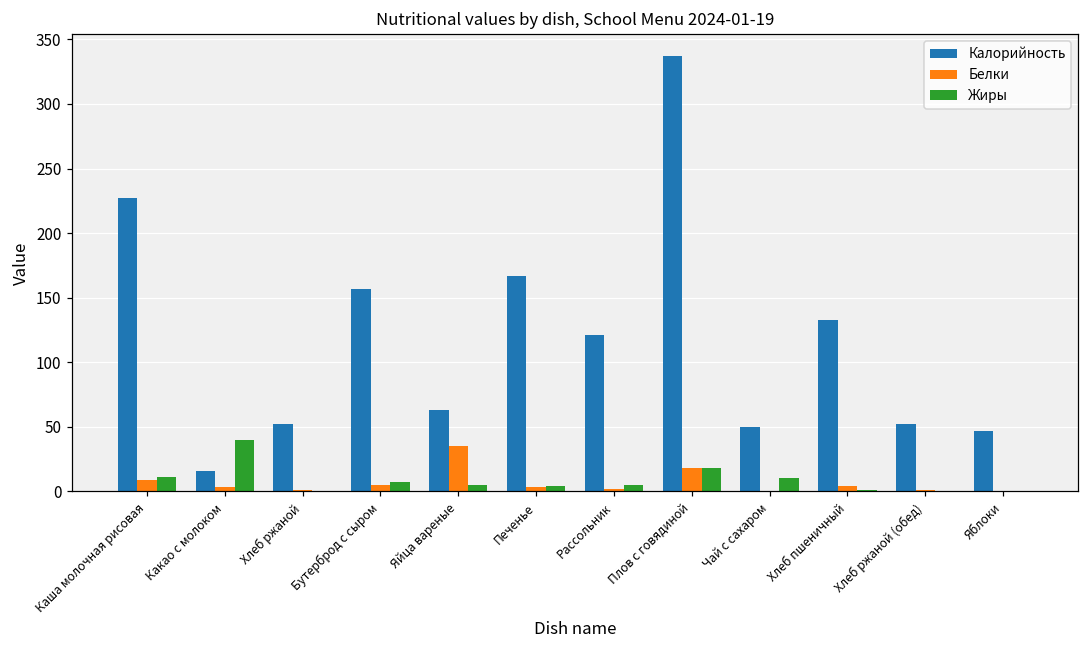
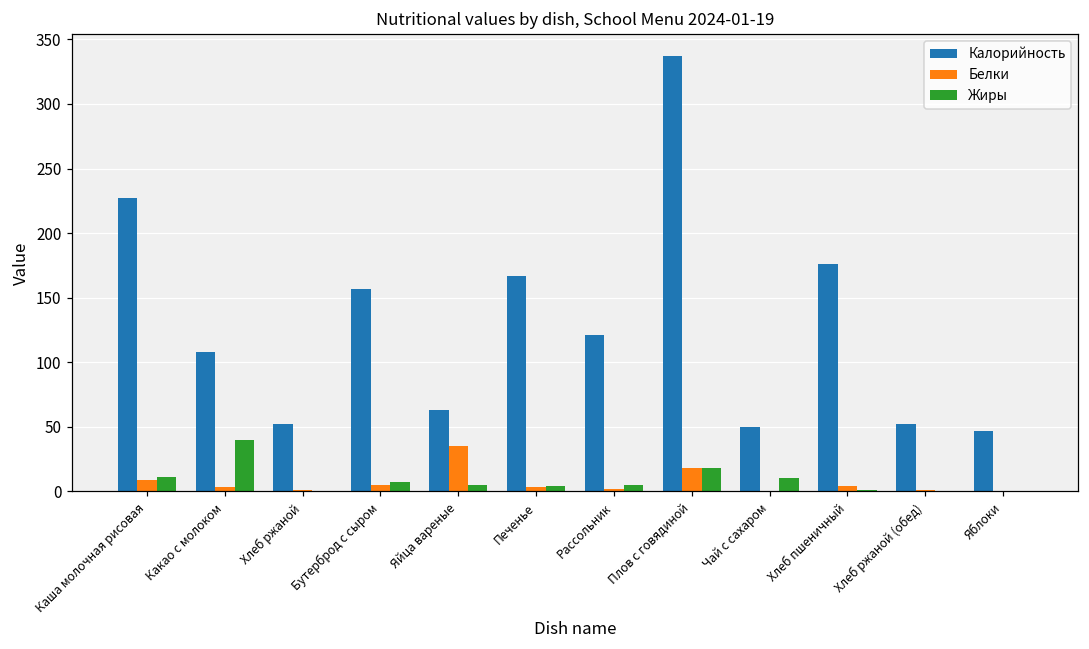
  {
    "Калорийность": {
      "Каша молочная рисовая": 227,
-     "Какао с молоком": 16,
+     "Какао с молоком": 108,
      "Хлеб ржаной": 52,
      "Бутерброд с сыром": 157,
      "Яйца вареные": 63,
      "Печенье": 167,
      "Рассольник": 121,
      "Плов с говядиной": 337,
      "Чай с сахаром": 50,
-     "Хлеб пшеничный": 133,
+     "Хлеб пшеничный": 176,
      "Хлеб ржаной (обед)": 52,
      "Яблоки": 47
    },
    "Белки": {
      "Каша молочная рисовая": 9,
      "Какао с молоком": 3,
      "Бутерброд с сыром": 5,
      "Яйца вареные": 35,
      "Печенье": 3,
      "Плов с говядиной": 18,
      "Чай с сахаром": 0,
      "Хлеб пшеничный": 4,
      "Яблоки": 0
    },
    "Жиры": {
      "Каша молочная рисовая": 11,
      "Какао с молоком": 40,
      "Хлеб ржаной": 0,
      "Бутерброд с сыром": 7,
      "Яйца вареные": 5,
      "Печенье": 4,
      "Рассольник": 5,
      "Плов с говядиной": 18,
      "Чай с сахаром": 10,
      "Хлеб ржаной (обед)": 0,
      "Яблоки": 0
    }
  }
